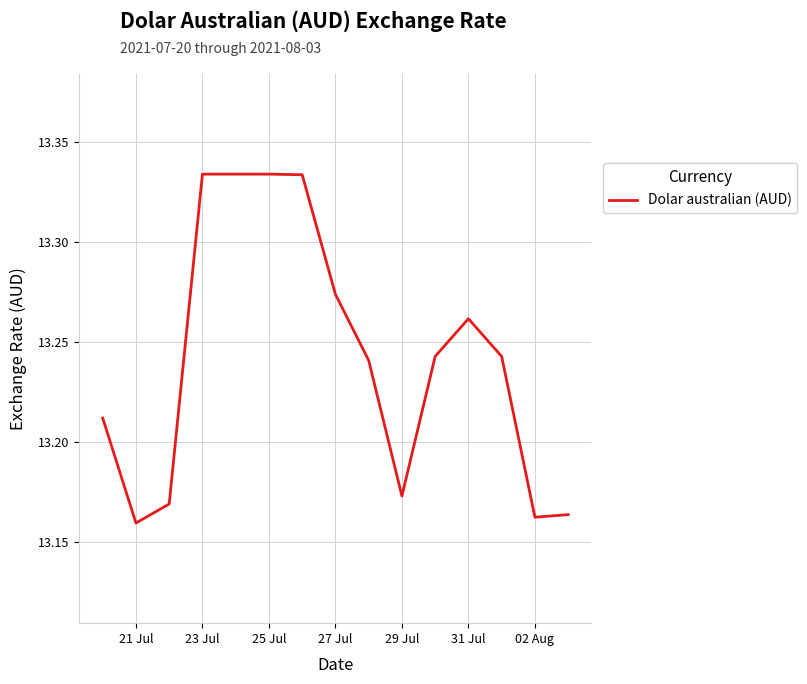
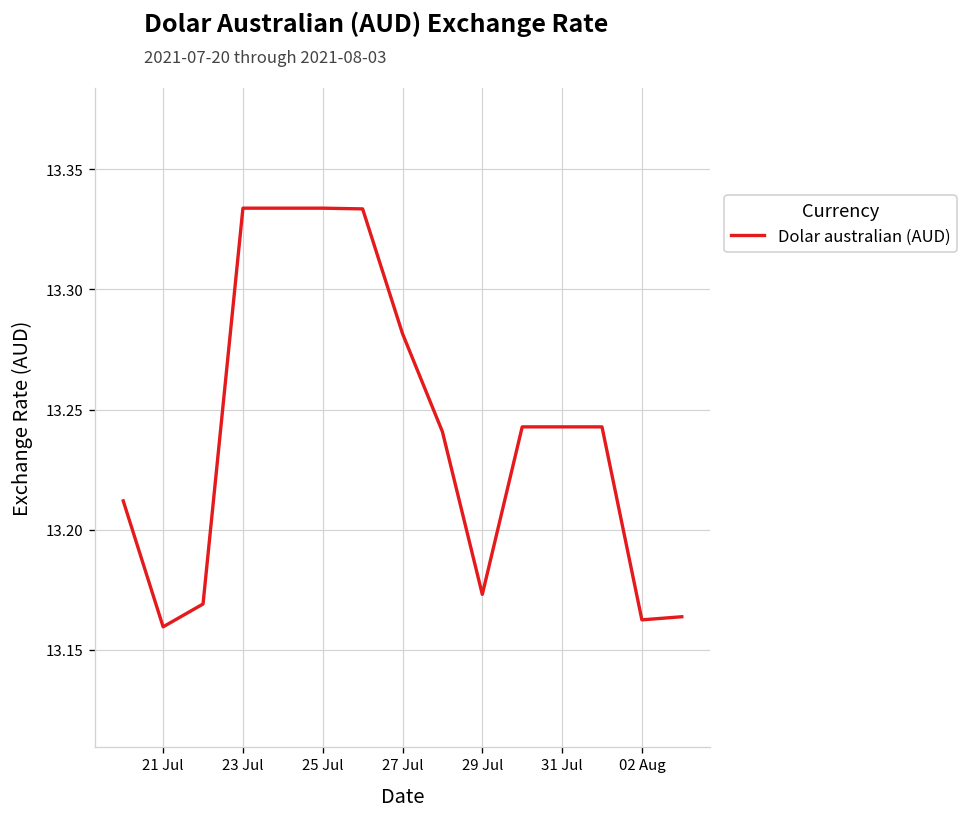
  {
    "21 Jul": 13.160,
    "23 Jul": 13.334,
    "25 Jul": 13.334,
-   "27 Jul": 13.274,
+   "27 Jul": 13.282,
    "29 Jul": 13.173,
-   "31 Jul": 13.262,
+   "31 Jul": 13.243,
    "02 Aug": 13.163
  }
